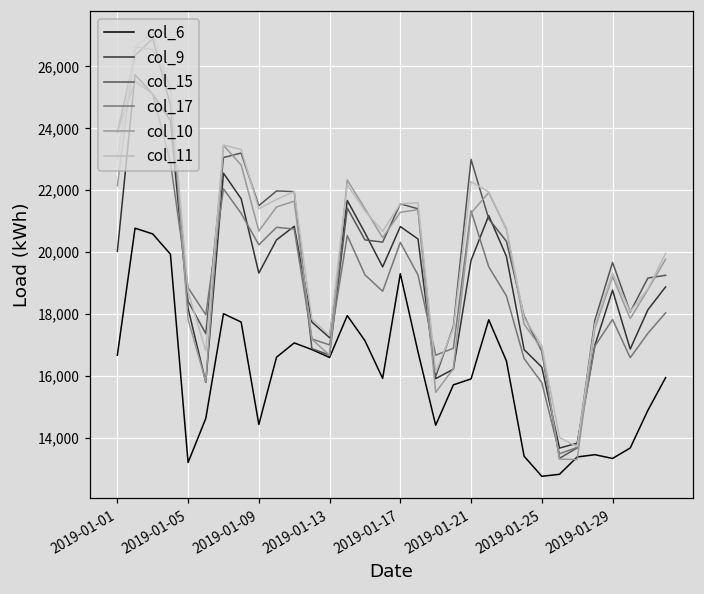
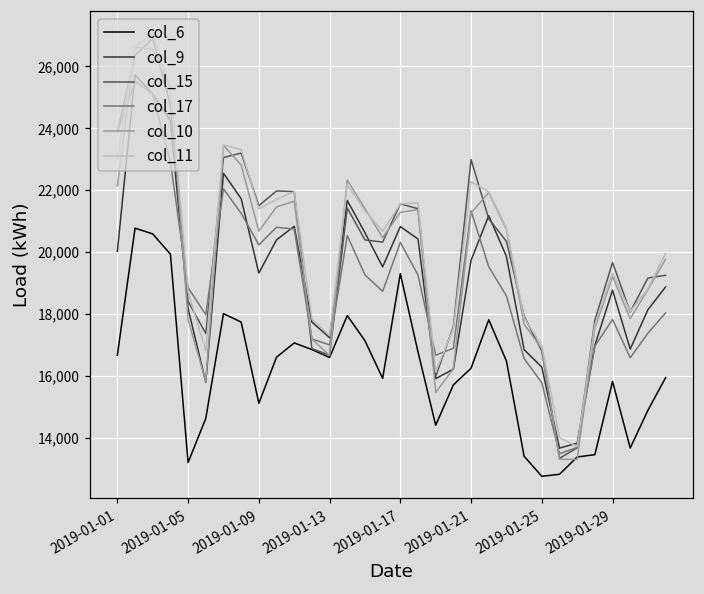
  {
    "col_6": {
      "2019-01-01": "16,700",
      "2019-01-05": "13,200",
-     "2019-01-09": "14,400",
+     "2019-01-09": "15,100",
      "2019-01-17": "19,300",
-     "2019-01-21": "15,900",
+     "2019-01-21": "16,200",
      "2019-01-25": "12,700",
-     "2019-01-29": "13,300"
+     "2019-01-29": "15,800"
    }
  }
